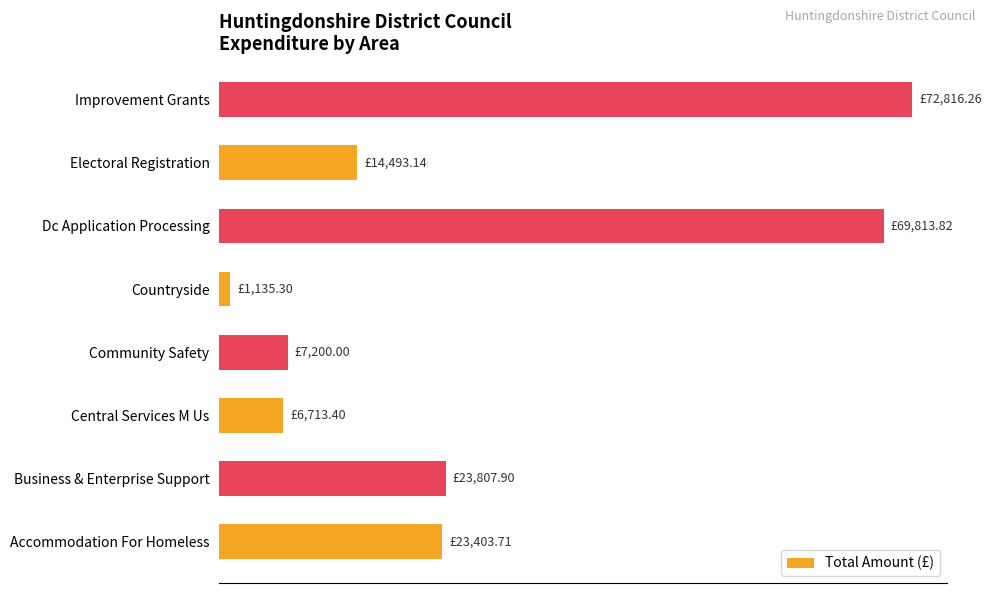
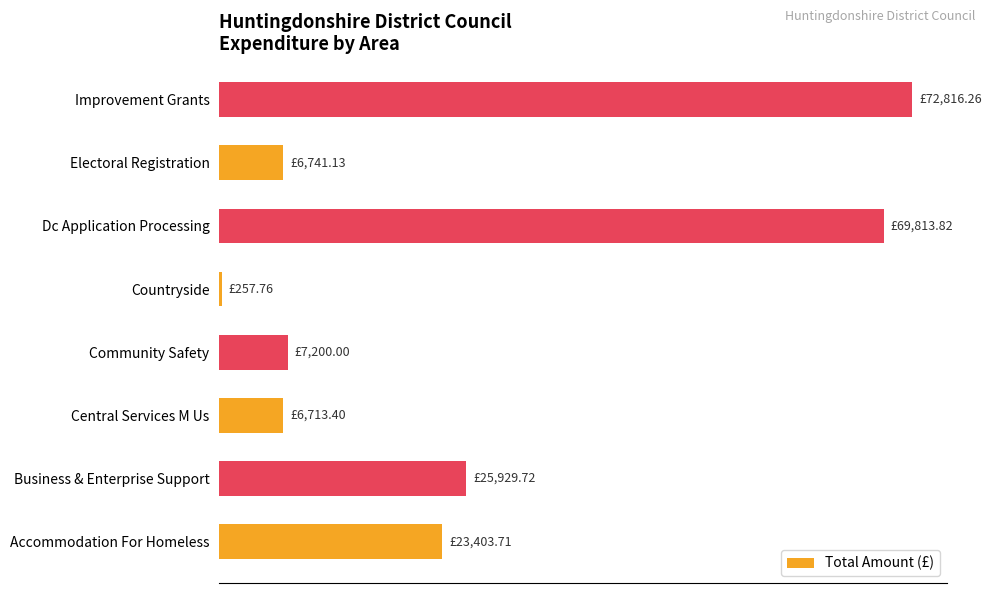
  {
    "Improvement Grants": "£72,816.26",
-   "Electoral Registration": "£14,493.14",
+   "Electoral Registration": "£6,741.13",
    "Dc Application Processing": "£69,813.82",
-   "Countryside": "£1,135.30",
+   "Countryside": "£257.76",
    "Community Safety": "£7,200.00",
    "Central Services M Us": "£6,713.40",
-   "Business & Enterprise Support": "£23,807.90",
+   "Business & Enterprise Support": "£25,929.72",
    "Accommodation For Homeless": "£23,403.71"
  }
